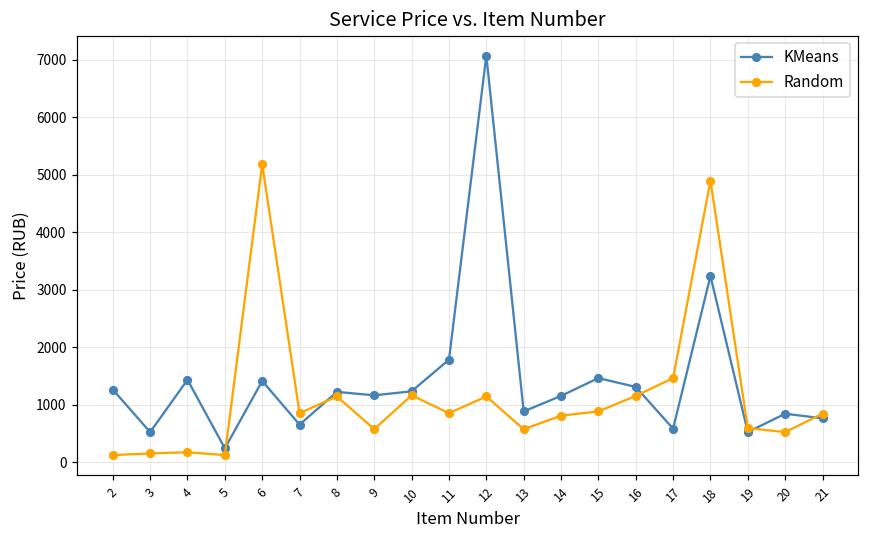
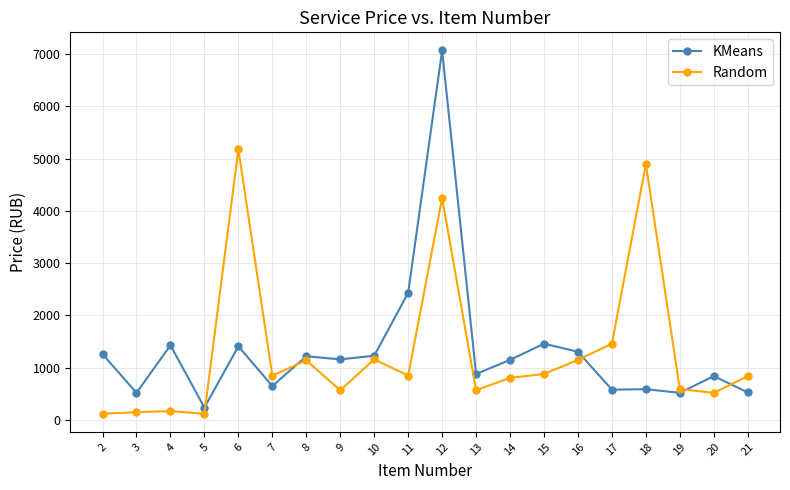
  {
    "KMeans": {
      "2": 1300,
      "3": 500,
      "4": 1400,
      "5": 200,
      "6": 1400,
      "7": 700,
      "8": 1200,
      "9": 1200,
      "10": 1200,
-     "11": 1800,
+     "11": 2400,
      "12": 7100,
      "13": 900,
      "14": 1200,
      "15": 1500,
      "16": 1300,
      "17": 600,
-     "18": 3200,
+     "18": 600,
      "19": 500,
      "20": 800,
-     "21": 800
+     "21": 500
    },
    "Random": {
      "2": 100,
      "3": 200,
      "4": 200,
      "5": 100,
      "6": 5200,
      "7": 900,
      "8": 1100,
      "9": 600,
      "10": 1200,
      "11": 900,
-     "12": 1100,
+     "12": 4200,
      "13": 600,
      "14": 800,
      "15": 900,
      "16": 1200,
      "17": 1500,
      "18": 4900,
      "19": 600,
      "20": 500,
      "21": 800
    }
  }
